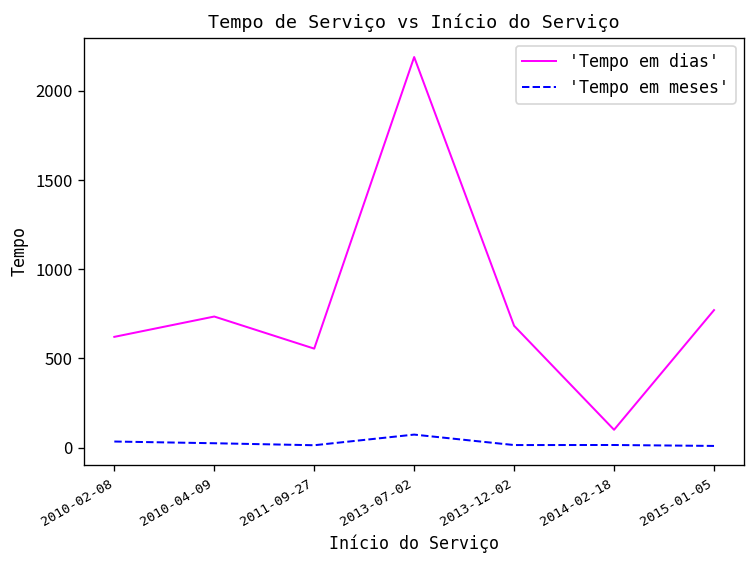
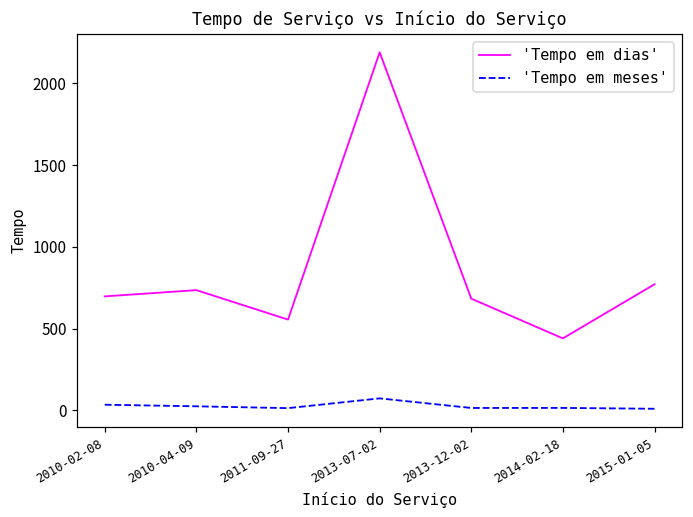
  {
    "'Tempo em dias'": {
-     "2010-02-08": 620,
+     "2010-02-08": 700,
      "2010-04-09": 740,
      "2011-09-27": 560,
      "2013-07-02": 2190,
      "2013-12-02": 680,
-     "2014-02-18": 100,
+     "2014-02-18": 440,
      "2015-01-05": 770
    },
    "'Tempo em meses'": {
      "2010-02-08": 30,
      "2010-04-09": 20,
      "2011-09-27": 10,
      "2013-07-02": 70,
      "2013-12-02": 10,
      "2014-02-18": 10,
      "2015-01-05": 10
    }
  }
